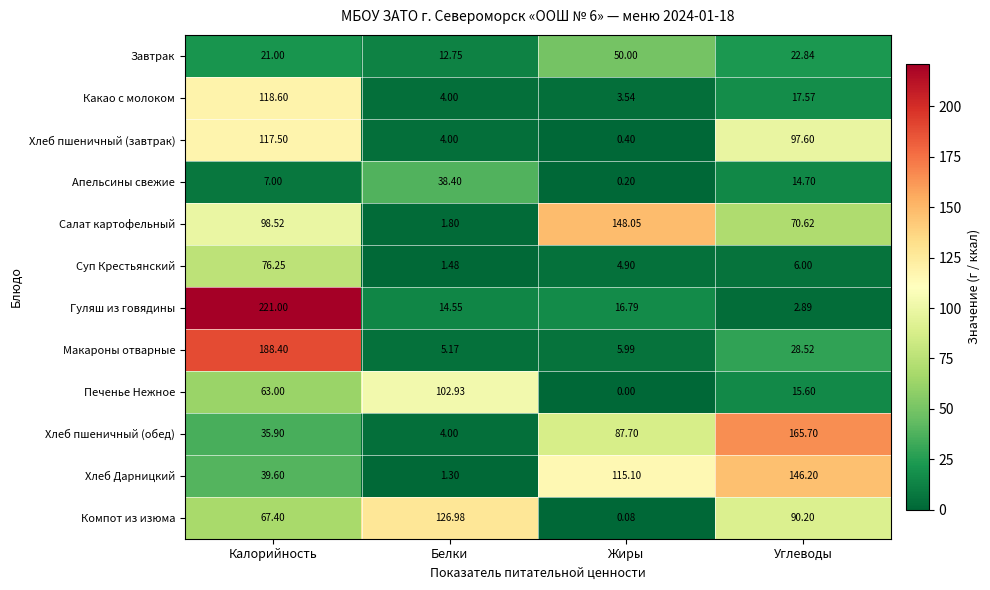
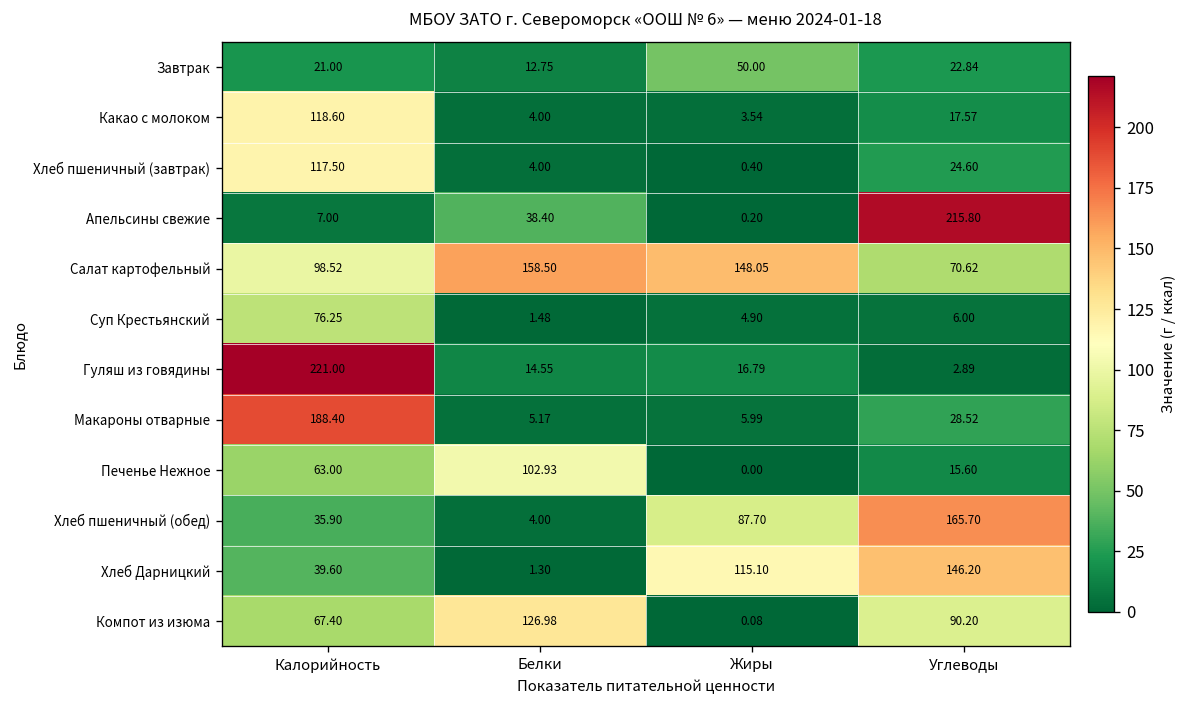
  {
    "Завтрак": {
      "Калорийность": 21.00,
      "Белки": 12.75,
      "Жиры": 50.00,
      "Углеводы": 22.84
    },
    "Какао с молоком": {
      "Калорийность": 118.60,
      "Белки": 4.00,
      "Жиры": 3.54,
      "Углеводы": 17.57
    },
    "Хлеб пшеничный (завтрак)": {
      "Калорийность": 117.50,
      "Белки": 4.00,
      "Жиры": 0.40,
-     "Углеводы": 97.60
+     "Углеводы": 24.60
    },
    "Апельсины свежие": {
      "Калорийность": 7.00,
      "Белки": 38.40,
      "Жиры": 0.20,
-     "Углеводы": 14.70
+     "Углеводы": 215.80
    },
    "Салат картофельный": {
      "Калорийность": 98.52,
-     "Белки": 1.80,
+     "Белки": 158.50,
      "Жиры": 148.05,
      "Углеводы": 70.62
    },
    "Суп Крестьянский": {
      "Калорийность": 76.25,
      "Белки": 1.48,
      "Жиры": 4.90,
      "Углеводы": 6.00
    },
    "Гуляш из говядины": {
      "Калорийность": 221.00,
      "Белки": 14.55,
      "Жиры": 16.79,
      "Углеводы": 2.89
    },
    "Макароны отварные": {
      "Калорийность": 188.40,
      "Белки": 5.17,
      "Жиры": 5.99,
      "Углеводы": 28.52
    },
    "Печенье Нежное": {
      "Калорийность": 63.00,
      "Белки": 102.93,
      "Жиры": 0.00,
      "Углеводы": 15.60
    },
    "Хлеб пшеничный (обед)": {
      "Калорийность": 35.90,
      "Белки": 4.00,
      "Жиры": 87.70,
      "Углеводы": 165.70
    },
    "Хлеб Дарницкий": {
      "Калорийность": 39.60,
      "Белки": 1.30,
      "Жиры": 115.10,
      "Углеводы": 146.20
    },
    "Компот из изюма": {
      "Калорийность": 67.40,
      "Белки": 126.98,
      "Жиры": 0.08,
      "Углеводы": 90.20
    }
  }
